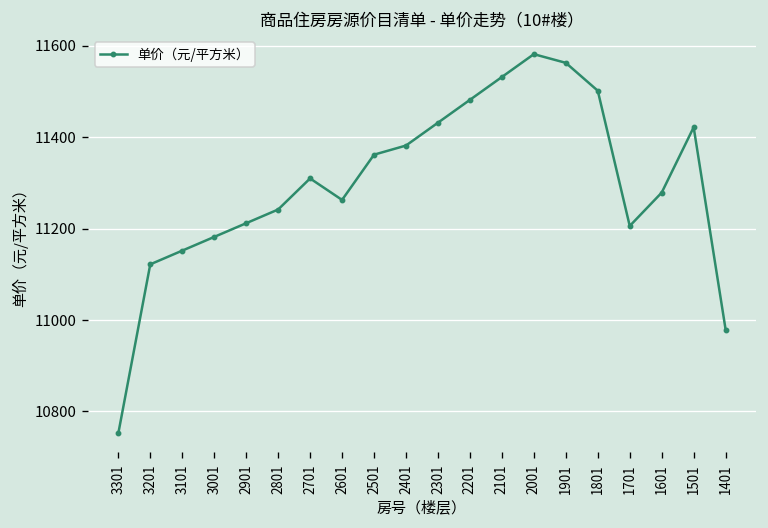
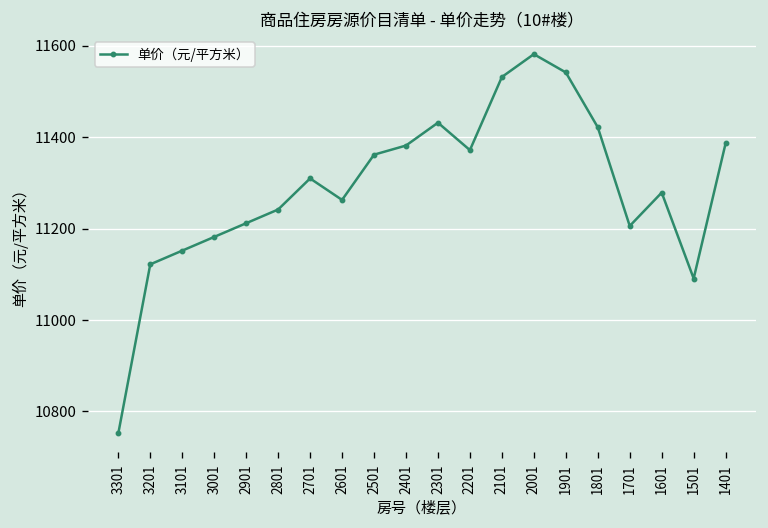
  {
    "3301": 10750,
    "3201": 11120,
    "3101": 11150,
    "3001": 11180,
    "2901": 11210,
    "2801": 11240,
    "2701": 11310,
    "2601": 11260,
    "2501": 11360,
    "2401": 11380,
    "2301": 11430,
-   "2201": 11480,
+   "2201": 11370,
    "2101": 11530,
    "2001": 11580,
-   "1901": 11560,
-   "1801": 11500,
+   "1901": 11540,
+   "1801": 11420,
    "1701": 11210,
    "1601": 11280,
-   "1501": 11420,
-   "1401": 10980
+   "1501": 11090,
+   "1401": 11390
  }
